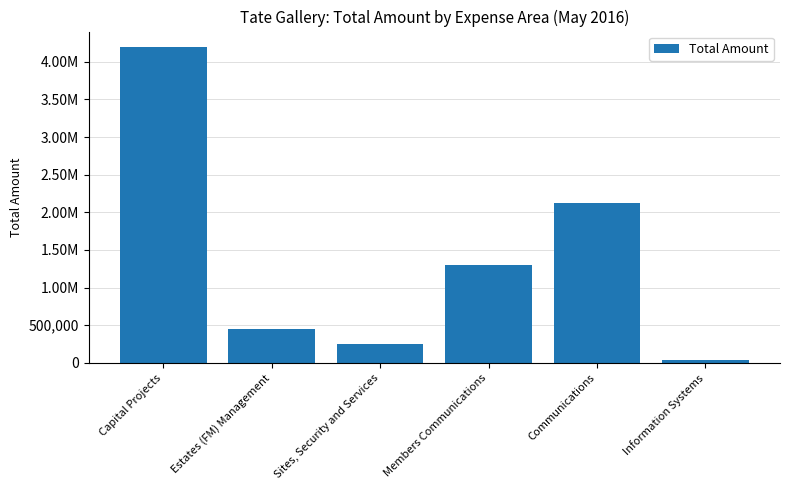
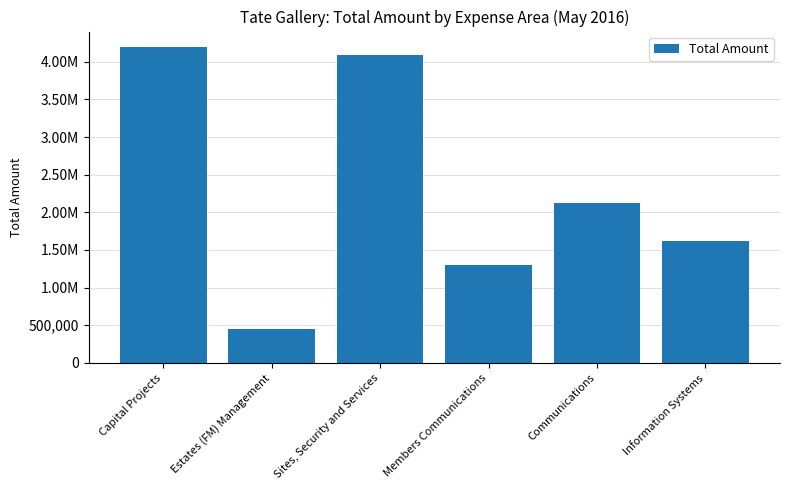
  {
    "Capital Projects": "4,200,000",
    "Estates (FM) Management": "400,000",
-   "Sites, Security and Services": "200,000",
+   "Sites, Security and Services": "4,100,000",
    "Members Communications": "1,300,000",
    "Communications": "2,100,000",
-   "Information Systems": "0"
+   "Information Systems": "1,600,000"
  }
